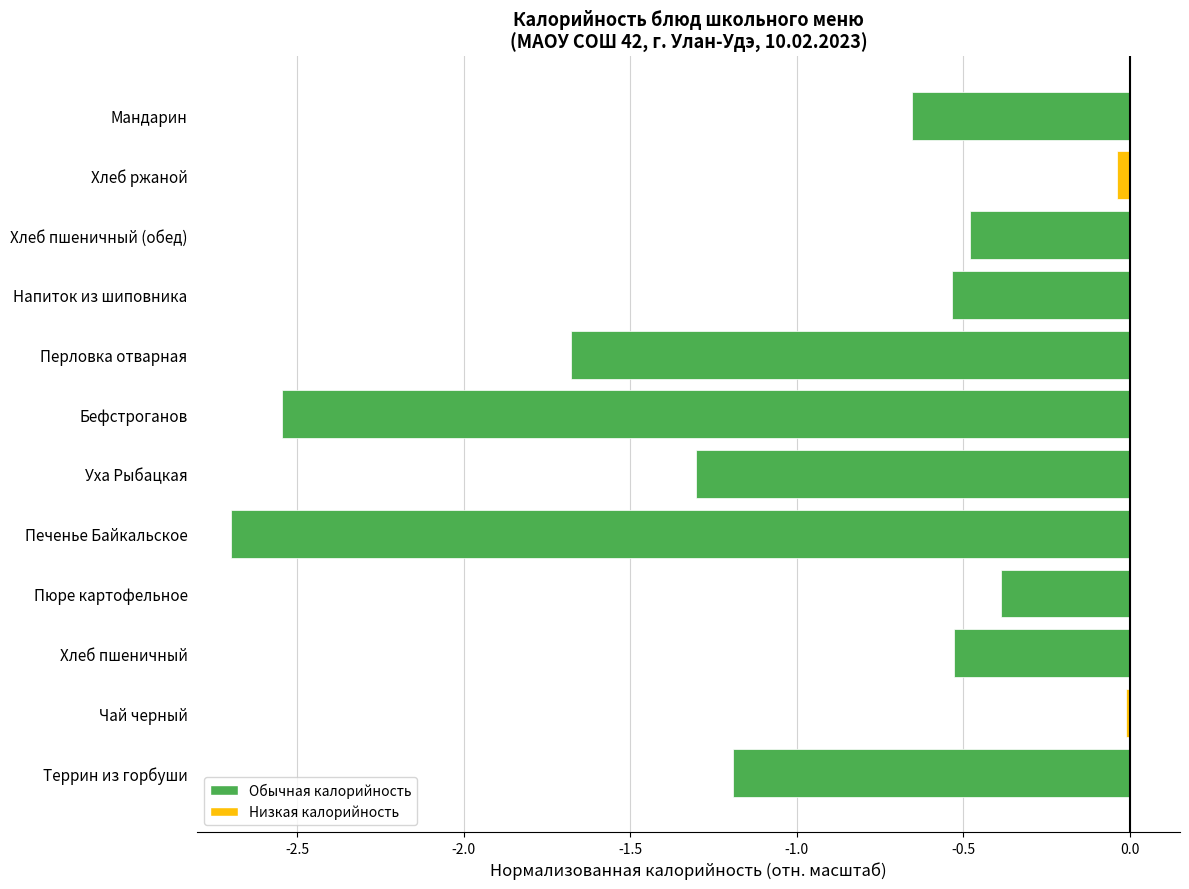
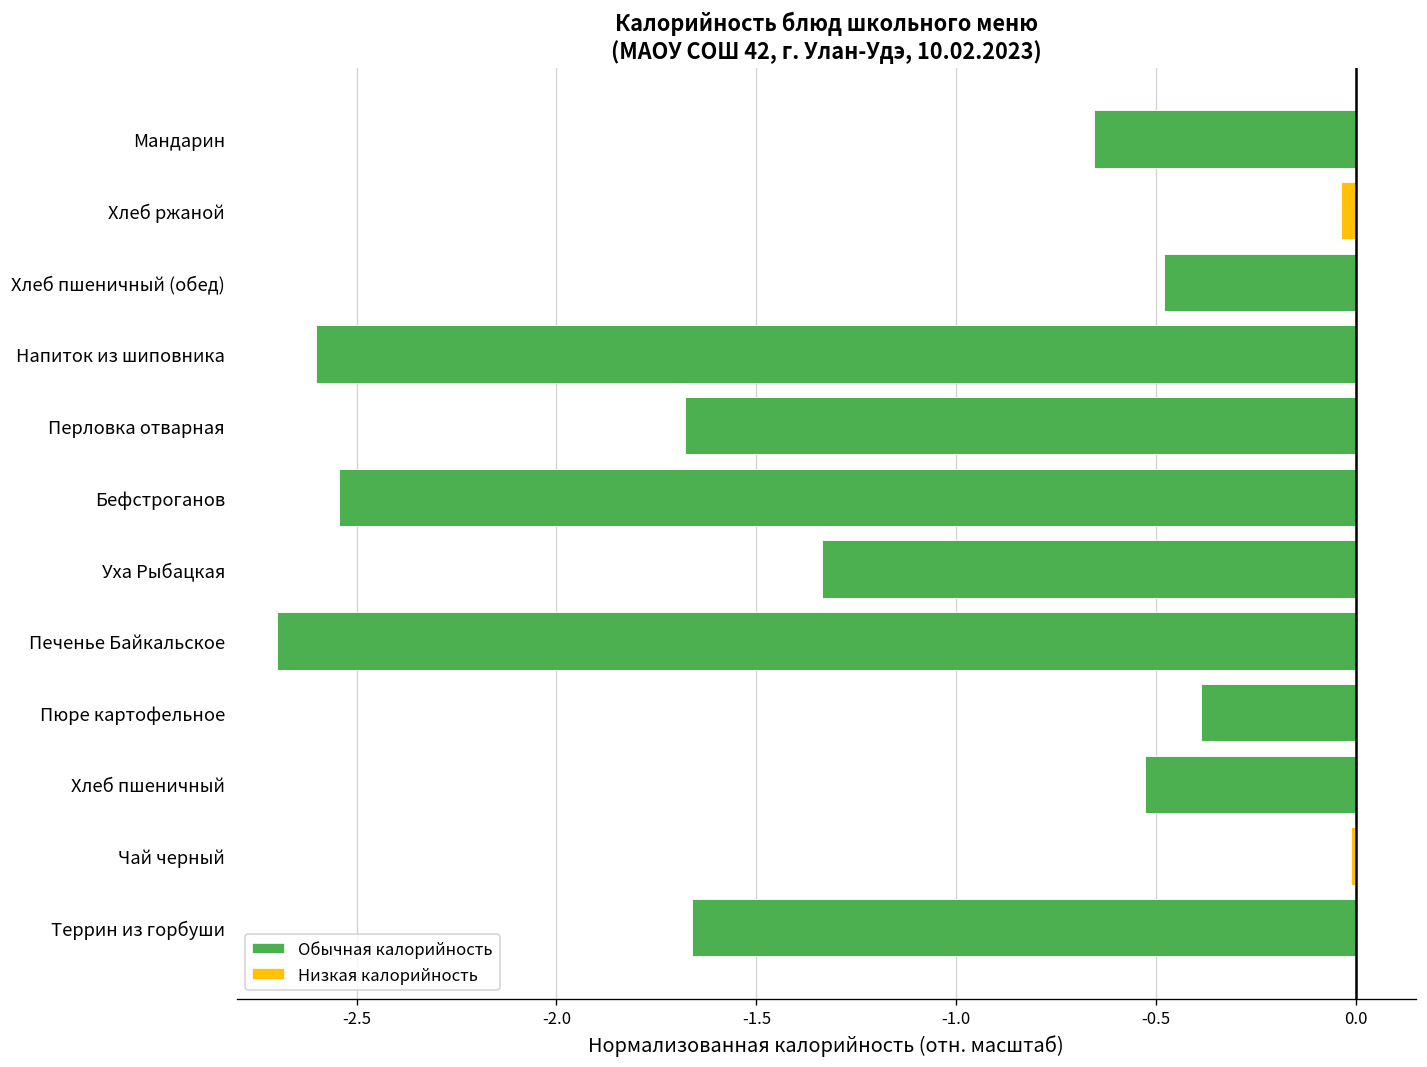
  {
    "Мандарин": -0.66,
    "Хлеб ржаной": -0.04,
    "Хлеб пшеничный (обед)": -0.48,
-   "Напиток из шиповника": -0.53,
+   "Напиток из шиповника": -2.60,
    "Перловка отварная": -1.68,
    "Бефстроганов": -2.54,
-   "Уха Рыбацкая": -1.30,
+   "Уха Рыбацкая": -1.34,
    "Печенье Байкальское": -2.70,
    "Пюре картофельное": -0.39,
    "Хлеб пшеничный": -0.53,
    "Чай черный": -0.01,
-   "Террин из горбуши": -1.19
+   "Террин из горбуши": -1.66
  }
